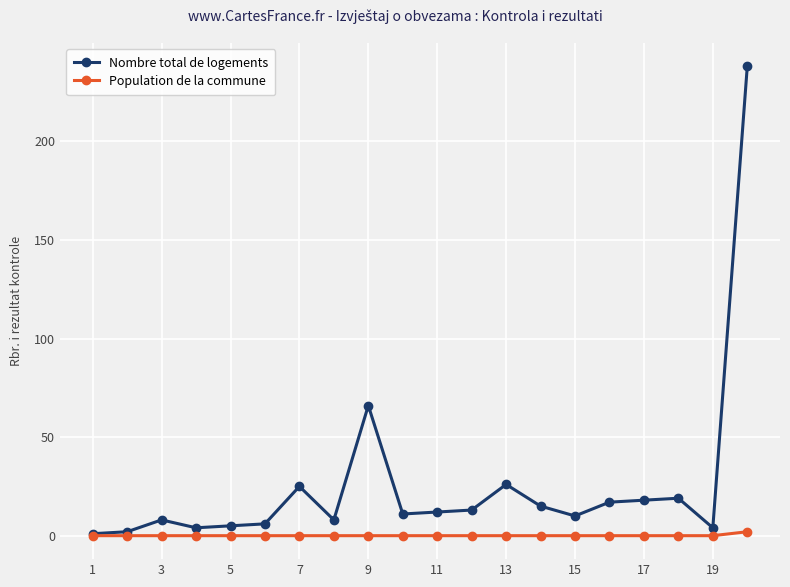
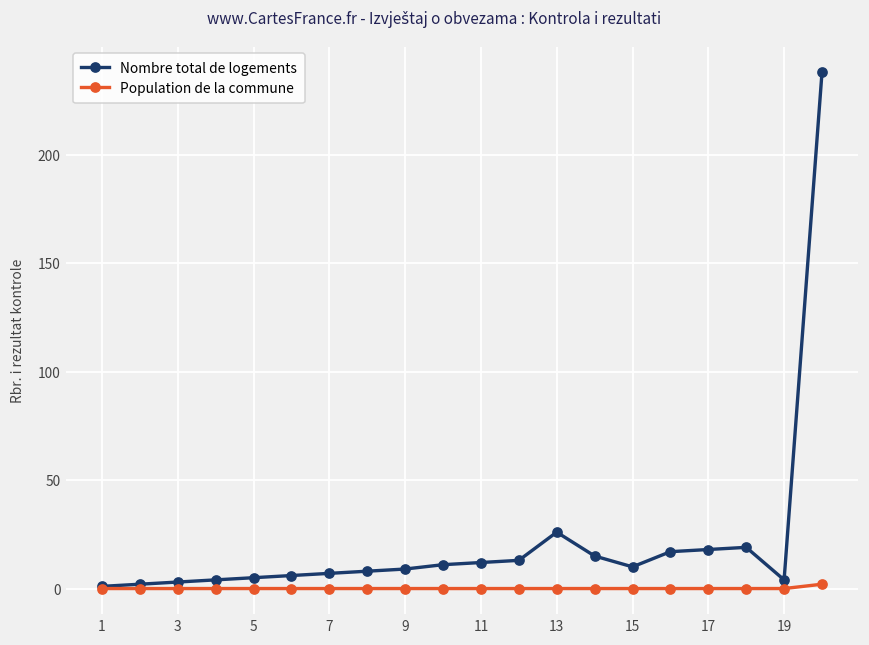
  {
    "Nombre total de logements": {
-     "3": 8,
+     "3": 3,
      "5": 5,
-     "7": 25,
-     "9": 66,
+     "7": 7,
+     "9": 9,
      "11": 12,
      "13": 26,
      "15": 10,
      "17": 18,
      "19": 4
    },
    "Population de la commune": {
      "3": 0,
      "5": 0,
      "7": 0,
      "9": 0,
      "11": 0,
      "13": 0,
      "15": 0,
      "17": 0,
      "19": 0
    }
  }
